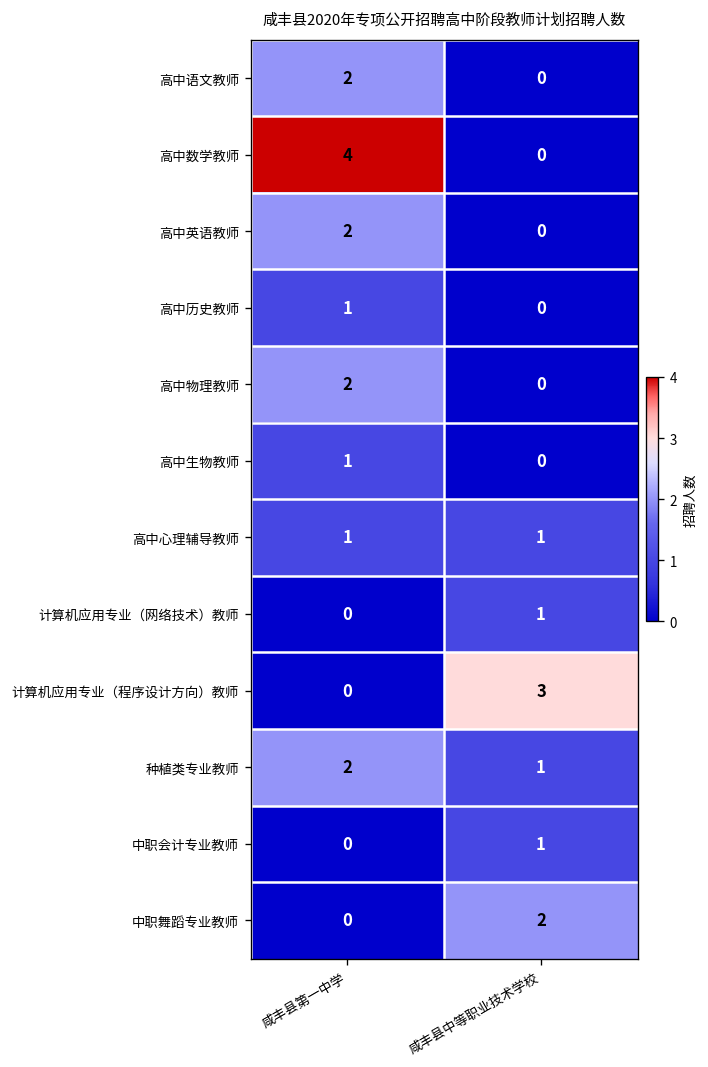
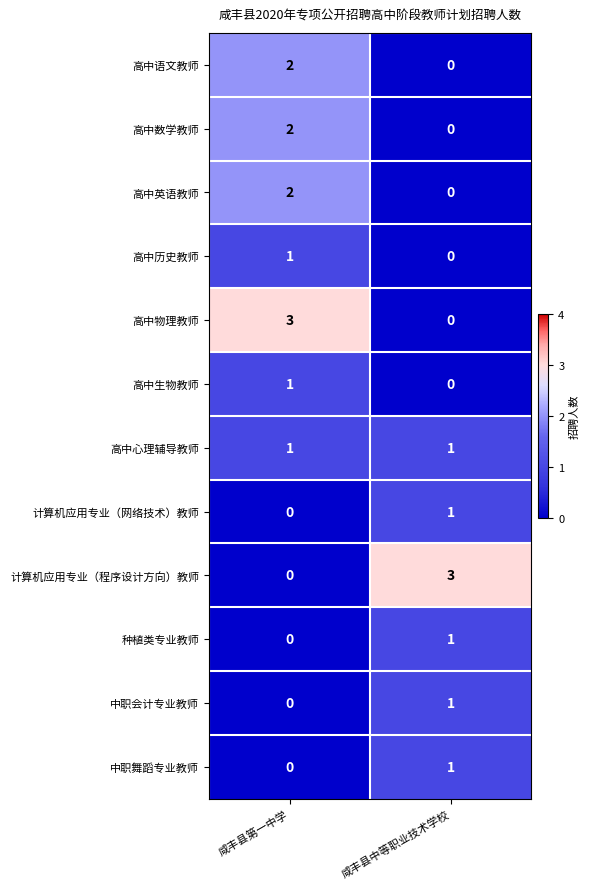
  {
    "高中语文教师": {
      "咸丰县第一中学": 2,
      "咸丰县中等职业技术学校": 0
    },
    "高中数学教师": {
-     "咸丰县第一中学": 4,
+     "咸丰县第一中学": 2,
      "咸丰县中等职业技术学校": 0
    },
    "高中英语教师": {
      "咸丰县第一中学": 2,
      "咸丰县中等职业技术学校": 0
    },
    "高中历史教师": {
      "咸丰县第一中学": 1,
      "咸丰县中等职业技术学校": 0
    },
    "高中物理教师": {
-     "咸丰县第一中学": 2,
+     "咸丰县第一中学": 3,
      "咸丰县中等职业技术学校": 0
    },
    "高中生物教师": {
      "咸丰县第一中学": 1,
      "咸丰县中等职业技术学校": 0
    },
    "高中心理辅导教师": {
      "咸丰县第一中学": 1,
      "咸丰县中等职业技术学校": 1
    },
    "计算机应用专业（网络技术）教师": {
      "咸丰县第一中学": 0,
      "咸丰县中等职业技术学校": 1
    },
    "计算机应用专业（程序设计方向）教师": {
      "咸丰县第一中学": 0,
      "咸丰县中等职业技术学校": 3
    },
    "种植类专业教师": {
-     "咸丰县第一中学": 2,
+     "咸丰县第一中学": 0,
      "咸丰县中等职业技术学校": 1
    },
    "中职会计专业教师": {
      "咸丰县第一中学": 0,
      "咸丰县中等职业技术学校": 1
    },
    "中职舞蹈专业教师": {
      "咸丰县第一中学": 0,
-     "咸丰县中等职业技术学校": 2
+     "咸丰县中等职业技术学校": 1
    }
  }
